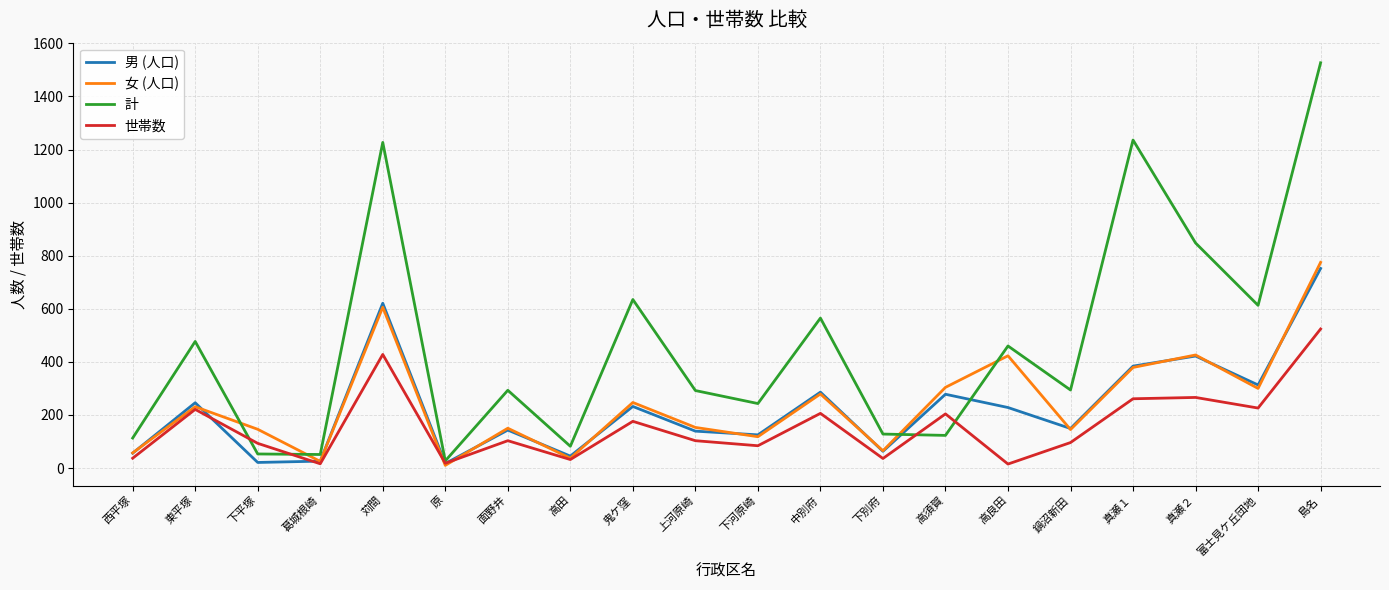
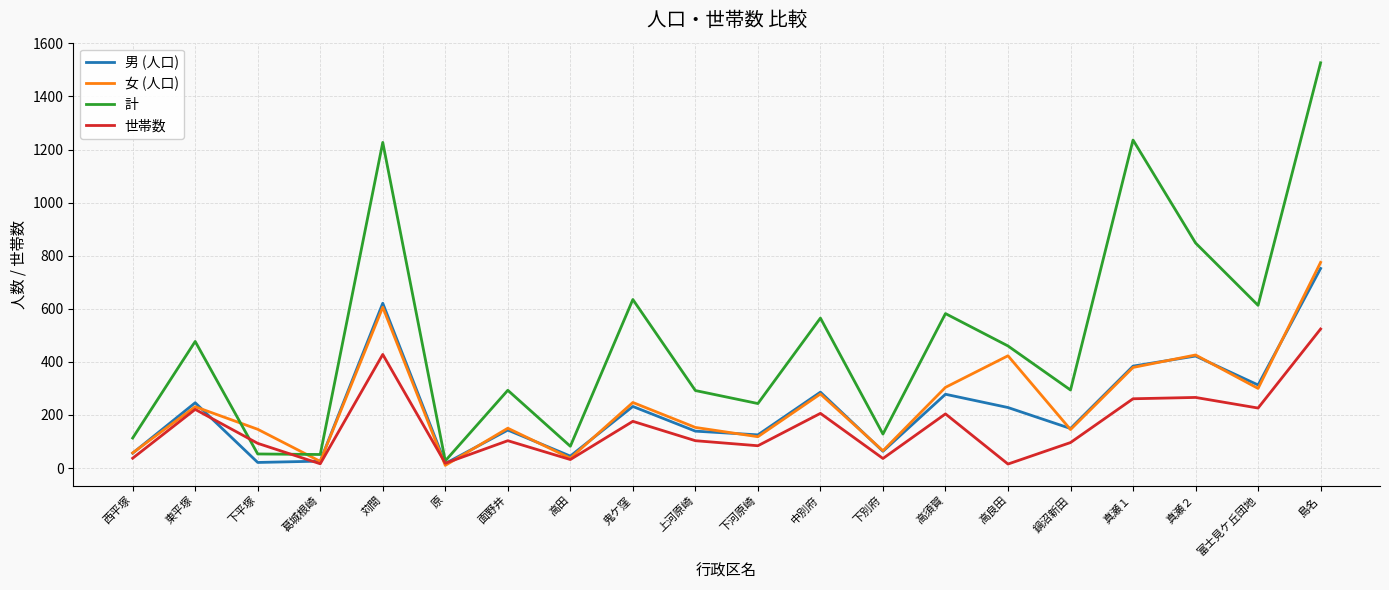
  {
    "男 (人口)": {
      "東平塚": 250,
      "下平塚": 20,
      "苅間": 620,
      "鬼ケ窪": 230,
      "上河原崎": 140,
      "高須賀": 280,
      "高良田": 230,
      "富士見ケ丘団地": 310,
      "島名": 750
    },
    "女 (人口)": {
      "東平塚": 230,
      "下平塚": 150,
      "苅間": 610,
      "鬼ケ窪": 250,
      "上河原崎": 150,
      "高須賀": 300,
      "高良田": 420,
      "富士見ケ丘団地": 300,
      "島名": 780
    },
    "計": {
      "西平塚": 110,
      "東平塚": 480,
      "下平塚": 50,
      "葛城根崎": 50,
      "苅間": 1230,
      "面野井": 290,
      "高田": 80,
      "鬼ケ窪": 640,
      "上河原崎": 290,
      "下河原崎": 240,
      "中別府": 570,
      "下別府": 130,
-     "高須賀": 120,
+     "高須賀": 580,
      "高良田": 460,
      "鍋沼新田": 290,
      "真瀬１": 1240,
      "真瀬２": 850,
      "富士見ケ丘団地": 610,
      "島名": 1530
    },
    "世帯数": {
      "西平塚": 40,
      "東平塚": 220,
      "下平塚": 90,
      "苅間": 430,
      "面野井": 100,
      "鬼ケ窪": 180,
      "上河原崎": 100,
      "下河原崎": 80,
      "中別府": 210,
      "下別府": 40,
      "高須賀": 200,
      "高良田": 20,
      "鍋沼新田": 100,
      "真瀬１": 260,
      "真瀬２": 270,
      "富士見ケ丘団地": 230,
      "島名": 520
    }
  }
